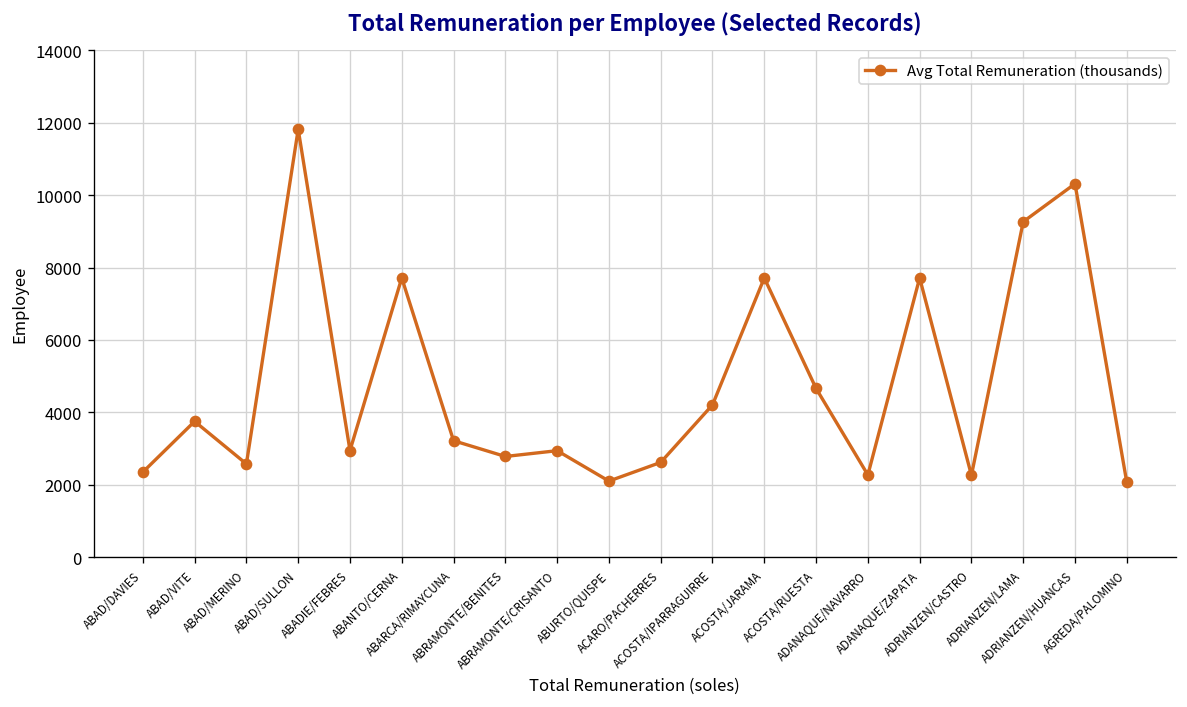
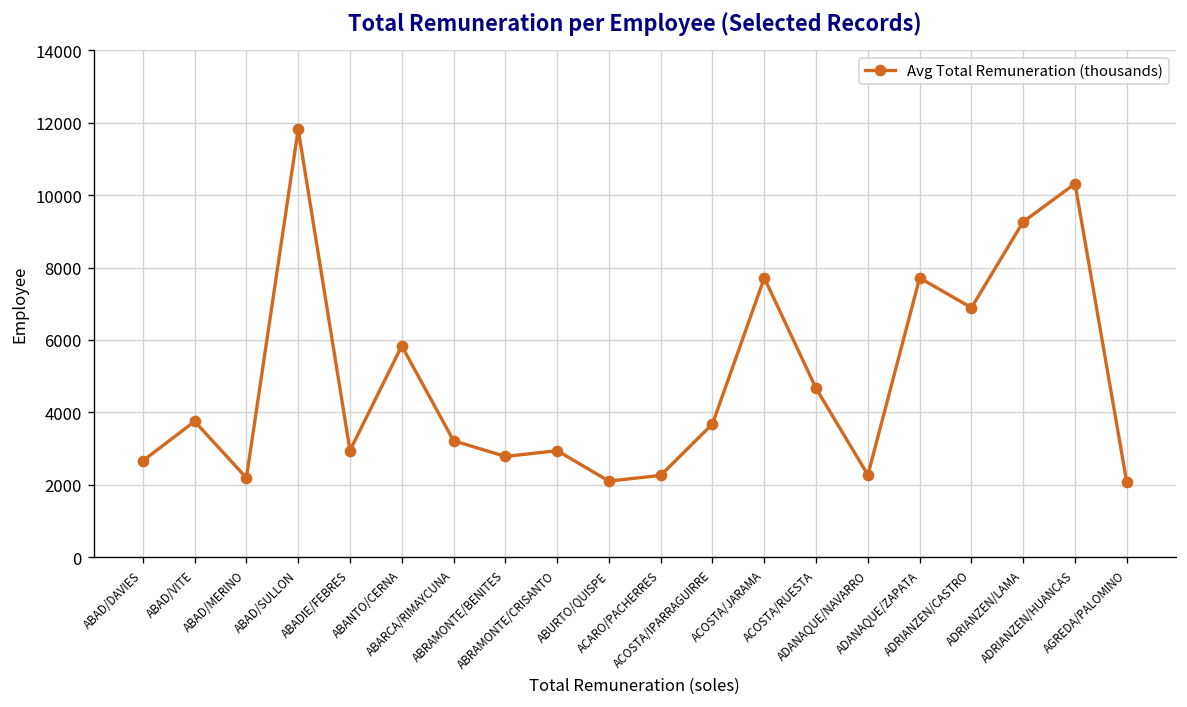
  {
-   "ABAD/DAVIES": 2400,
+   "ABAD/DAVIES": 2700,
    "ABAD/VITE": 3800,
-   "ABAD/MERINO": 2600,
+   "ABAD/MERINO": 2200,
    "ABAD/SULLON": 11800,
    "ABADIE/FEBRES": 2900,
-   "ABANTO/CERNA": 7700,
+   "ABANTO/CERNA": 5800,
    "ABARCA/RIMAYCUNA": 3200,
    "ABRAMONTE/BENITES": 2800,
    "ABRAMONTE/CRISANTO": 2900,
    "ABURTO/QUISPE": 2100,
-   "ACARO/PACHERRES": 2600,
-   "ACOSTA/IPARRAGUIRRE": 4200,
+   "ACARO/PACHERRES": 2300,
+   "ACOSTA/IPARRAGUIRRE": 3700,
    "ACOSTA/JARAMA": 7700,
    "ACOSTA/RUESTA": 4700,
    "ADANAQUE/NAVARRO": 2300,
    "ADANAQUE/ZAPATA": 7700,
-   "ADRIANZEN/CASTRO": 2300,
+   "ADRIANZEN/CASTRO": 6900,
    "ADRIANZEN/LAMA": 9300,
    "ADRIANZEN/HUANCAS": 10300,
    "AGREDA/PALOMINO": 2100
  }
